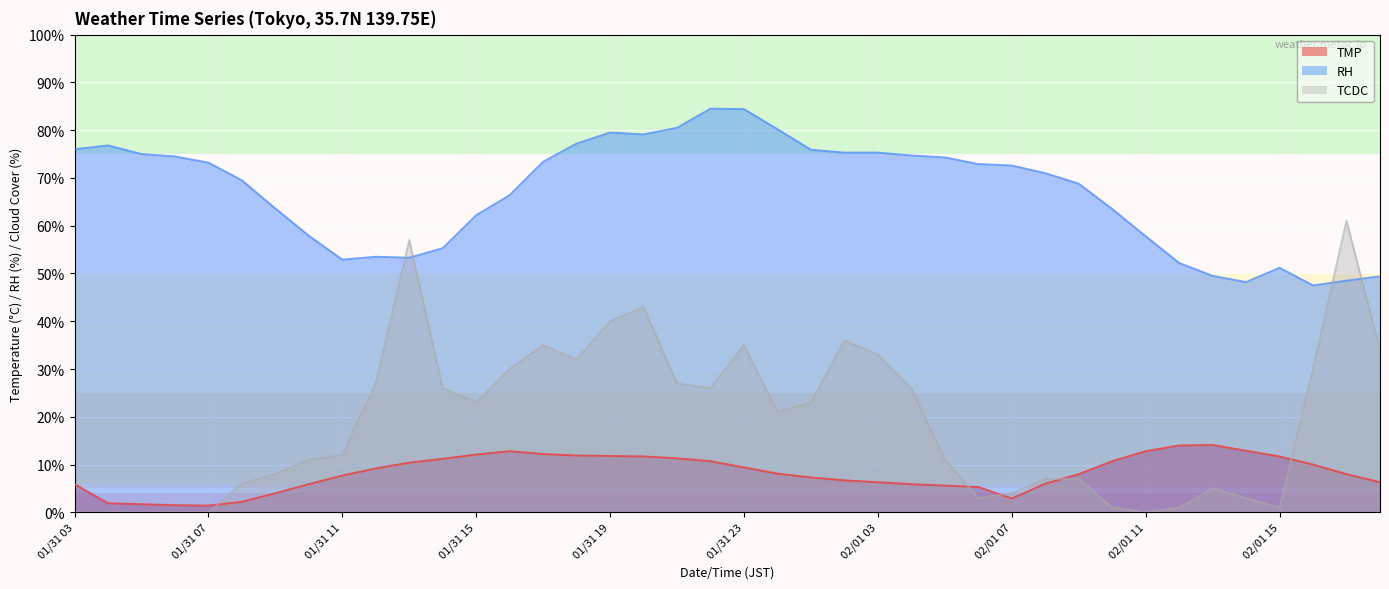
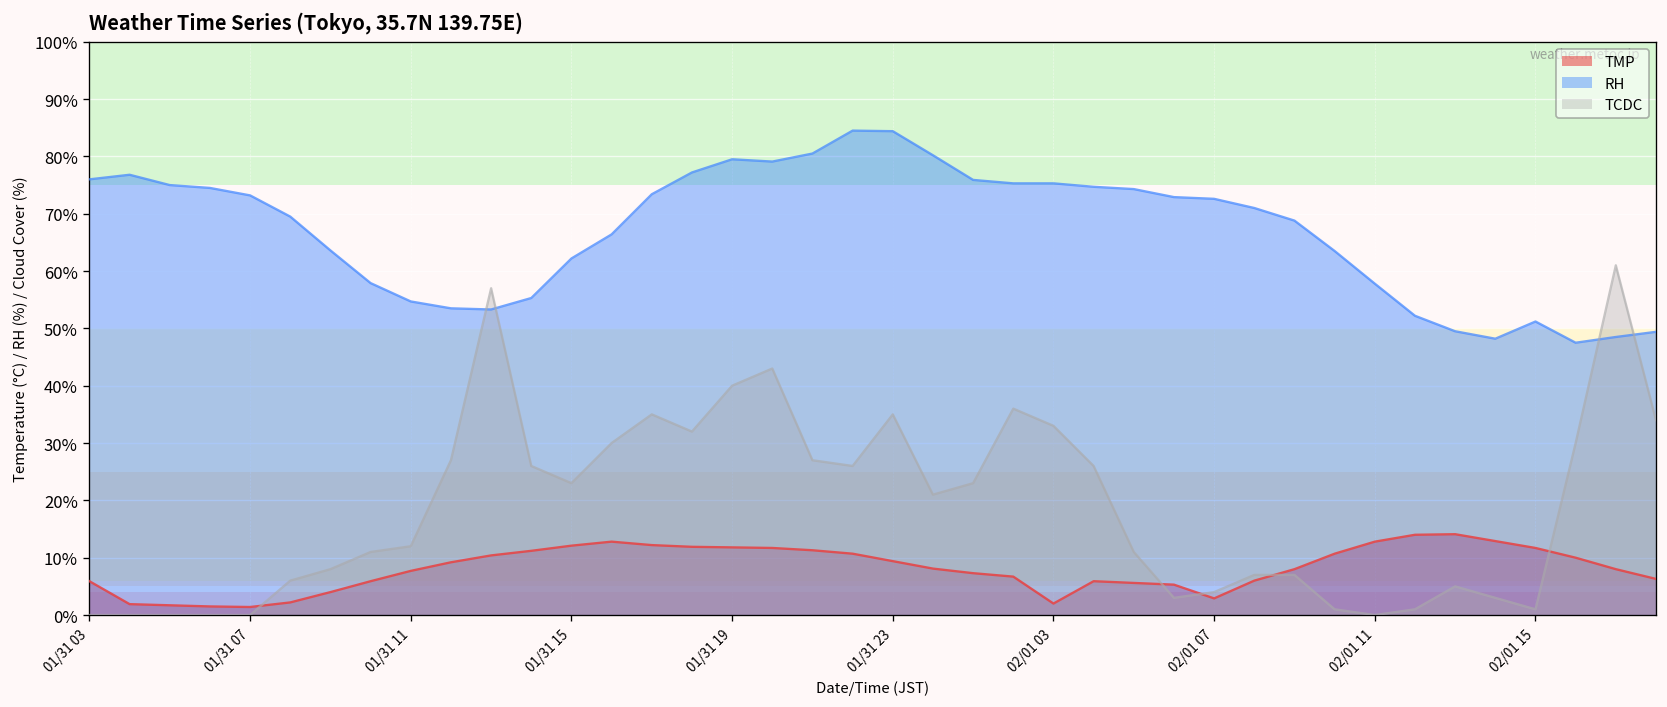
  {
    "TMP": {
      "01/31 03": "6%",
      "01/31 07": "1%",
      "01/31 11": "8%",
      "01/31 15": "12%",
      "01/31 19": "12%",
      "01/31 23": "9%",
-     "02/01 03": "6%",
+     "02/01 03": "2%",
      "02/01 07": "3%",
      "02/01 11": "13%",
      "02/01 15": "12%"
    },
    "RH": {
      "01/31 03": "76%",
      "01/31 07": "73%",
-     "01/31 11": "53%",
+     "01/31 11": "55%",
      "01/31 15": "62%",
      "01/31 19": "80%",
      "01/31 23": "84%",
      "02/01 03": "75%",
      "02/01 07": "73%",
      "02/01 11": "58%",
      "02/01 15": "51%"
    },
    "TCDC": {
      "01/31 03": "0%",
      "01/31 07": "0%",
      "01/31 11": "12%",
      "01/31 15": "23%",
      "01/31 19": "40%",
      "01/31 23": "35%",
      "02/01 03": "33%",
      "02/01 07": "4%",
      "02/01 11": "0%",
      "02/01 15": "1%"
    }
  }
